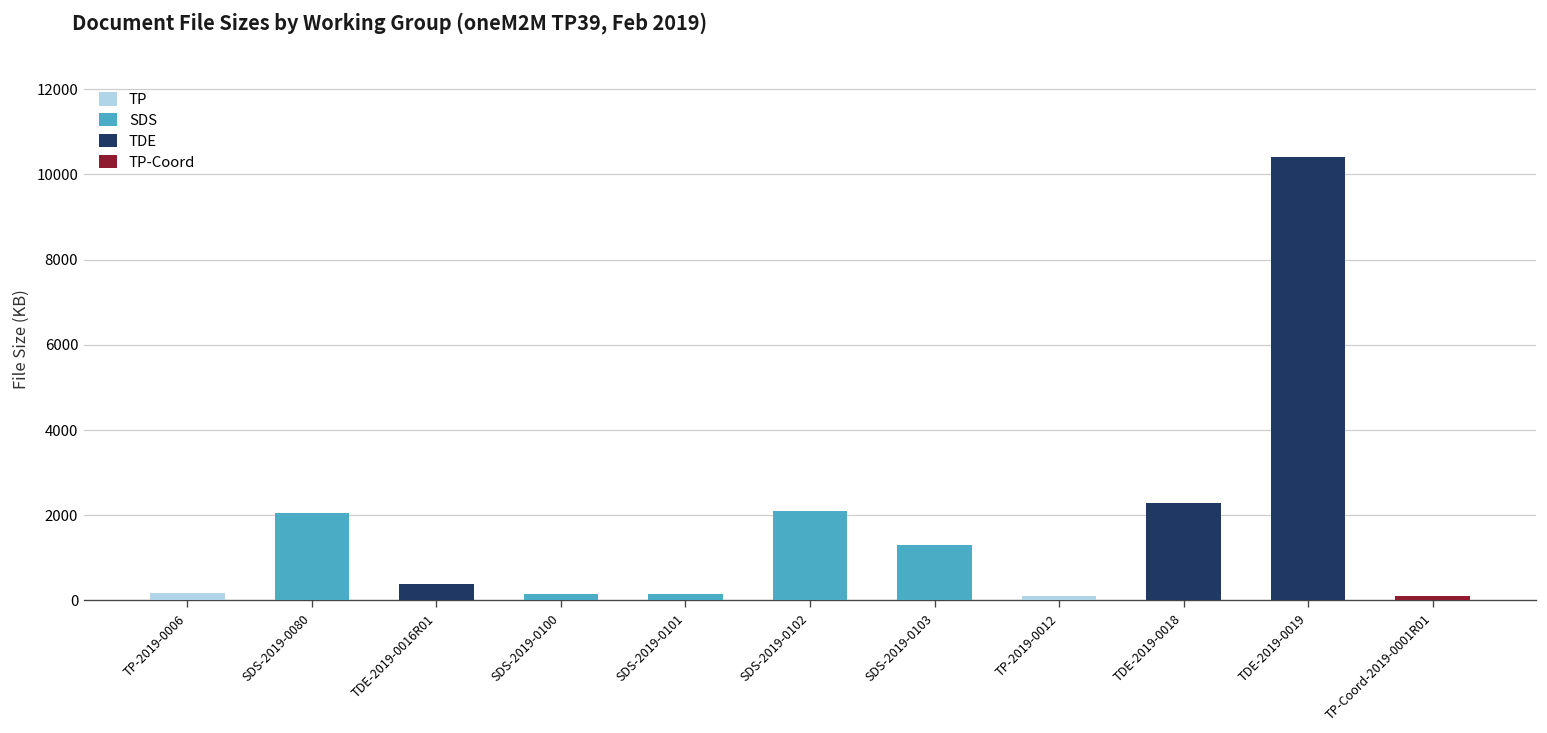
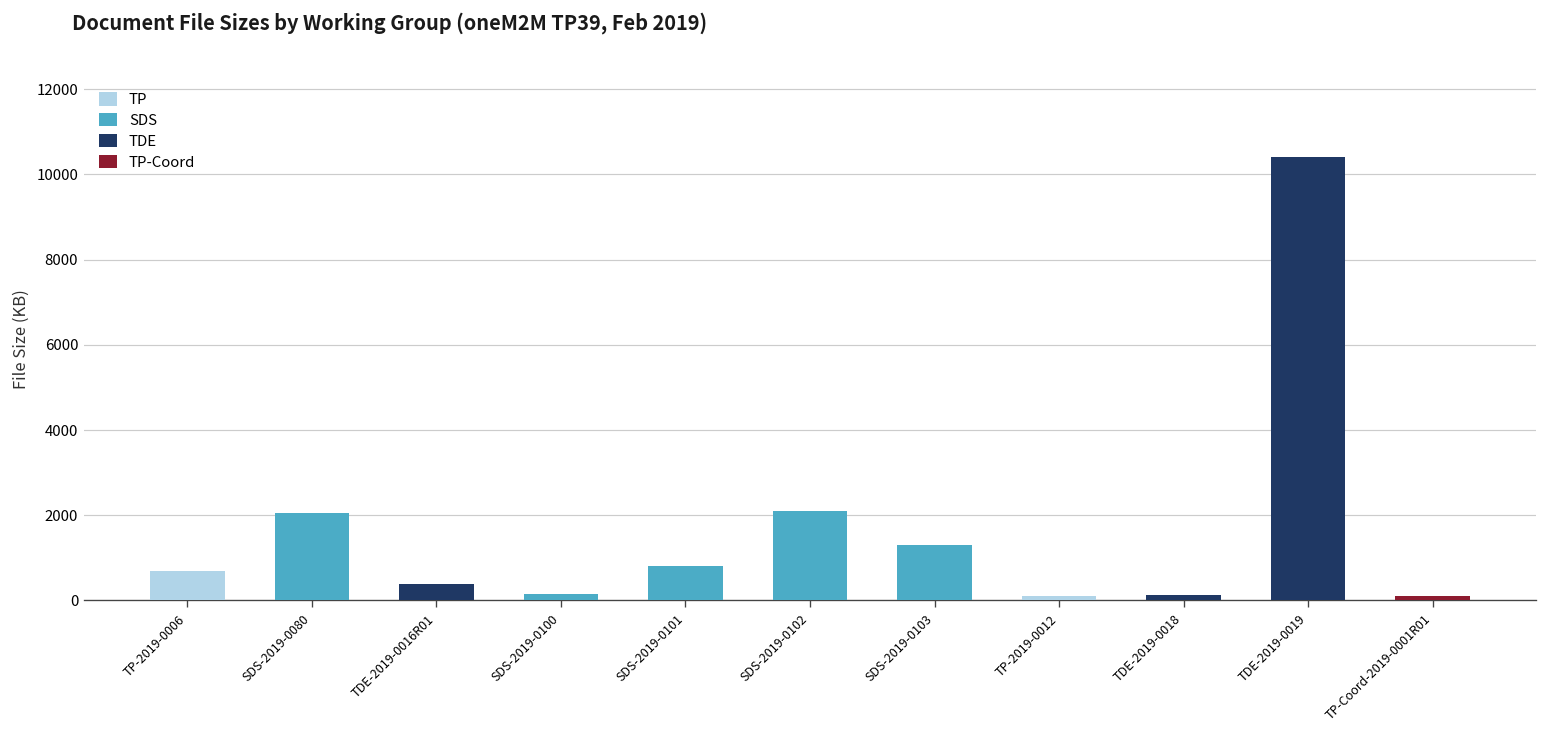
  {
    "TP": {
-     "TP-2019-0006": 200,
+     "TP-2019-0006": 700,
      "SDS-2019-0080": 0,
      "TDE-2019-0016R01": 0,
      "SDS-2019-0100": 0,
      "SDS-2019-0101": 0,
      "SDS-2019-0102": 0,
      "SDS-2019-0103": 0,
      "TP-2019-0012": 100,
      "TDE-2019-0018": 0,
      "TDE-2019-0019": 0,
      "TP-Coord-2019-0001R01": 0
    },
    "SDS": {
      "TP-2019-0006": 0,
      "SDS-2019-0080": 2100,
      "TDE-2019-0016R01": 0,
      "SDS-2019-0100": 200,
-     "SDS-2019-0101": 100,
+     "SDS-2019-0101": 800,
      "SDS-2019-0102": 2100,
      "SDS-2019-0103": 1300,
      "TP-2019-0012": 0,
      "TDE-2019-0018": 0,
      "TDE-2019-0019": 0,
      "TP-Coord-2019-0001R01": 0
    },
    "TDE": {
      "TP-2019-0006": 0,
      "SDS-2019-0080": 0,
      "TDE-2019-0016R01": 400,
      "SDS-2019-0100": 0,
      "SDS-2019-0101": 0,
      "SDS-2019-0102": 0,
      "SDS-2019-0103": 0,
      "TP-2019-0012": 0,
-     "TDE-2019-0018": 2300,
+     "TDE-2019-0018": 100,
      "TDE-2019-0019": 10400,
      "TP-Coord-2019-0001R01": 0
    },
    "TP-Coord": {
      "TP-2019-0006": 0,
      "SDS-2019-0080": 0,
      "TDE-2019-0016R01": 0,
      "SDS-2019-0100": 0,
      "SDS-2019-0101": 0,
      "SDS-2019-0102": 0,
      "SDS-2019-0103": 0,
      "TP-2019-0012": 0,
      "TDE-2019-0018": 0,
      "TDE-2019-0019": 0,
      "TP-Coord-2019-0001R01": 100
    }
  }
